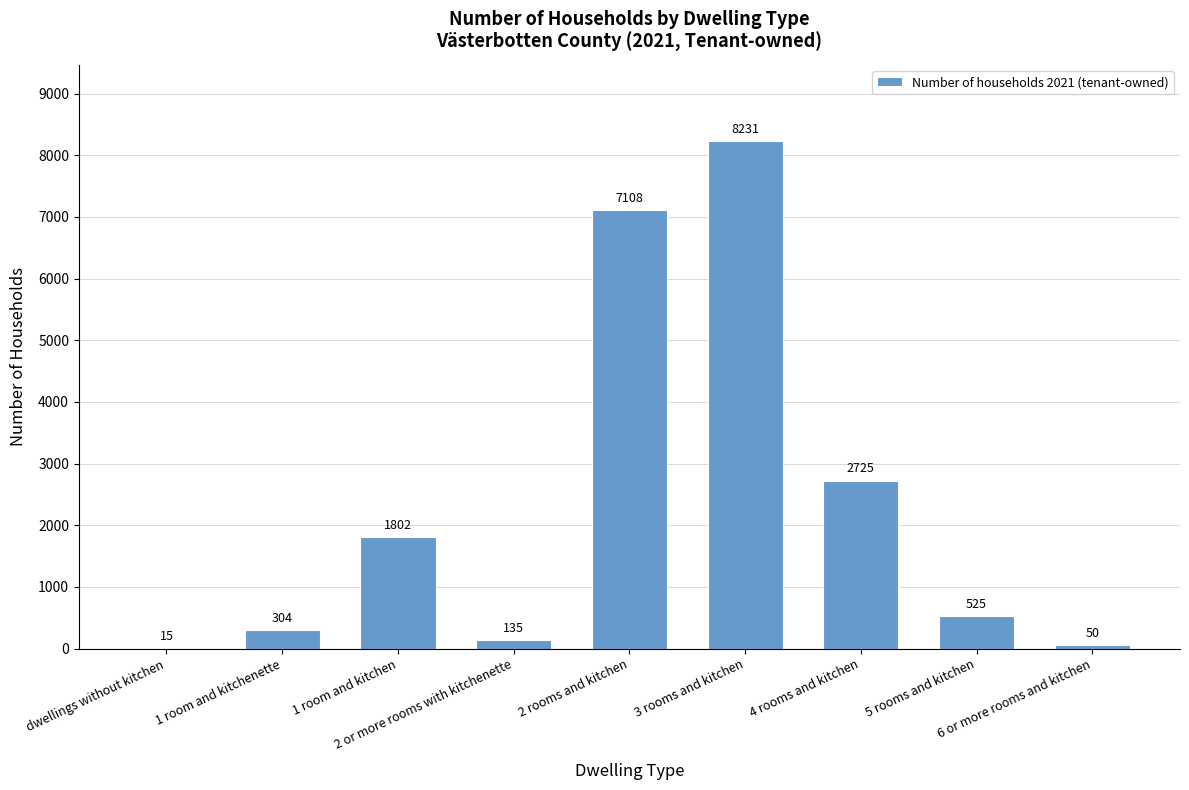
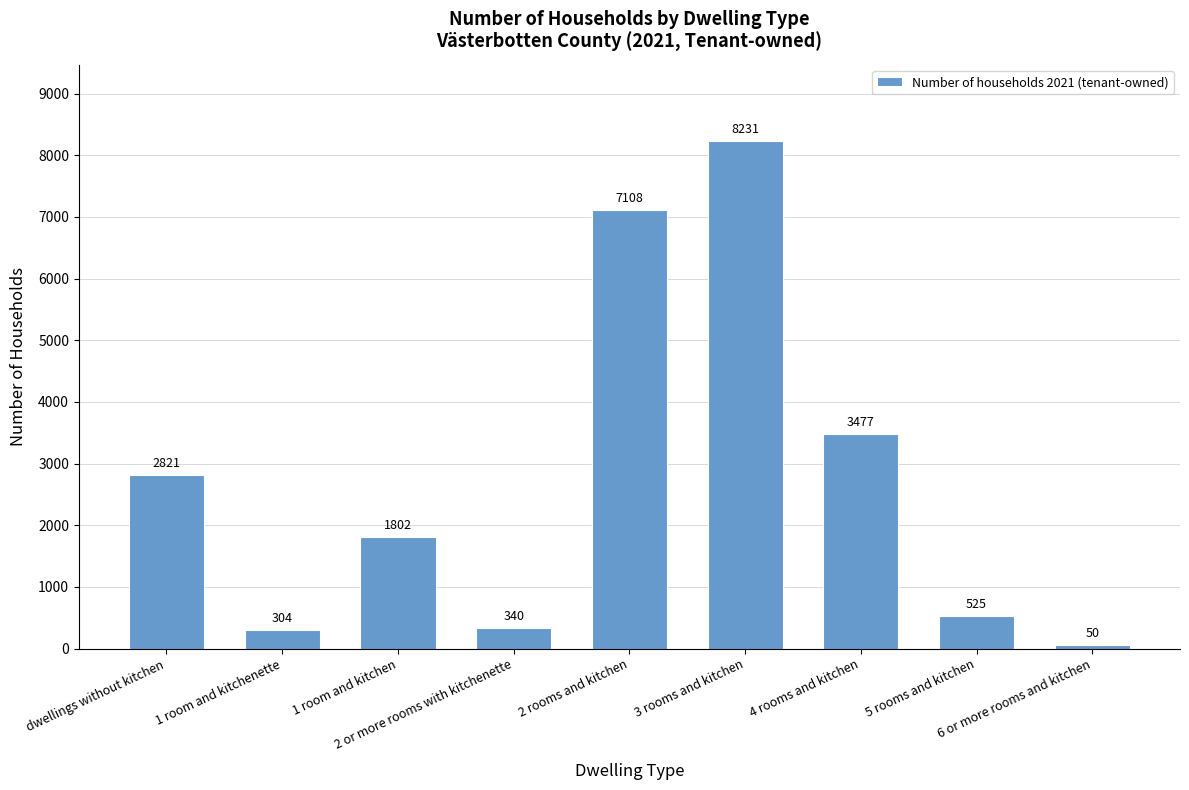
  {
-   "dwellings without kitchen": 15,
+   "dwellings without kitchen": 2821,
    "1 room and kitchenette": 304,
    "1 room and kitchen": 1802,
-   "2 or more rooms with kitchenette": 135,
+   "2 or more rooms with kitchenette": 340,
    "2 rooms and kitchen": 7108,
    "3 rooms and kitchen": 8231,
-   "4 rooms and kitchen": 2725,
+   "4 rooms and kitchen": 3477,
    "5 rooms and kitchen": 525,
    "6 or more rooms and kitchen": 50
  }
